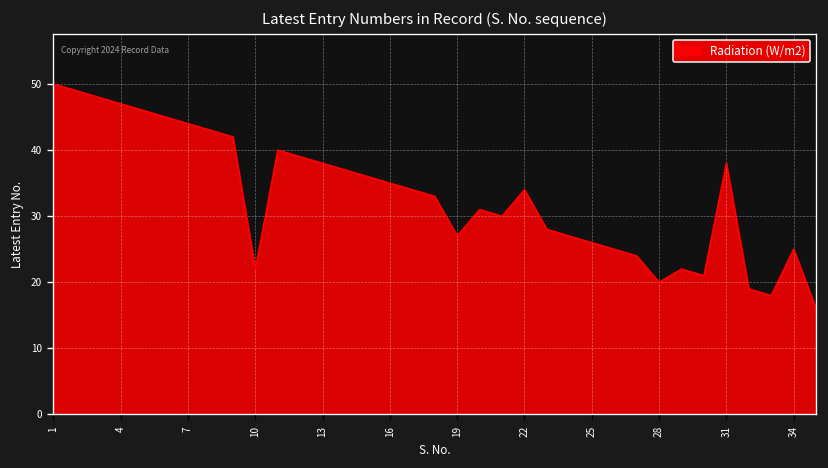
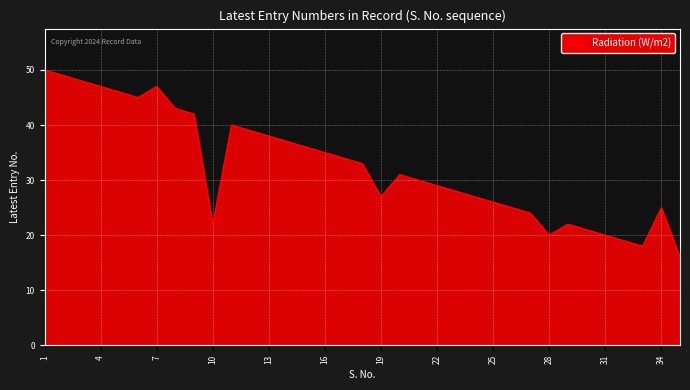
  {
    "4": 47,
-   "7": 44,
+   "7": 47,
    "10": 22,
    "13": 38,
    "16": 35,
    "19": 27,
-   "22": 34,
+   "22": 29,
    "25": 26,
    "28": 20,
-   "31": 38,
+   "31": 20,
    "34": 25
  }
